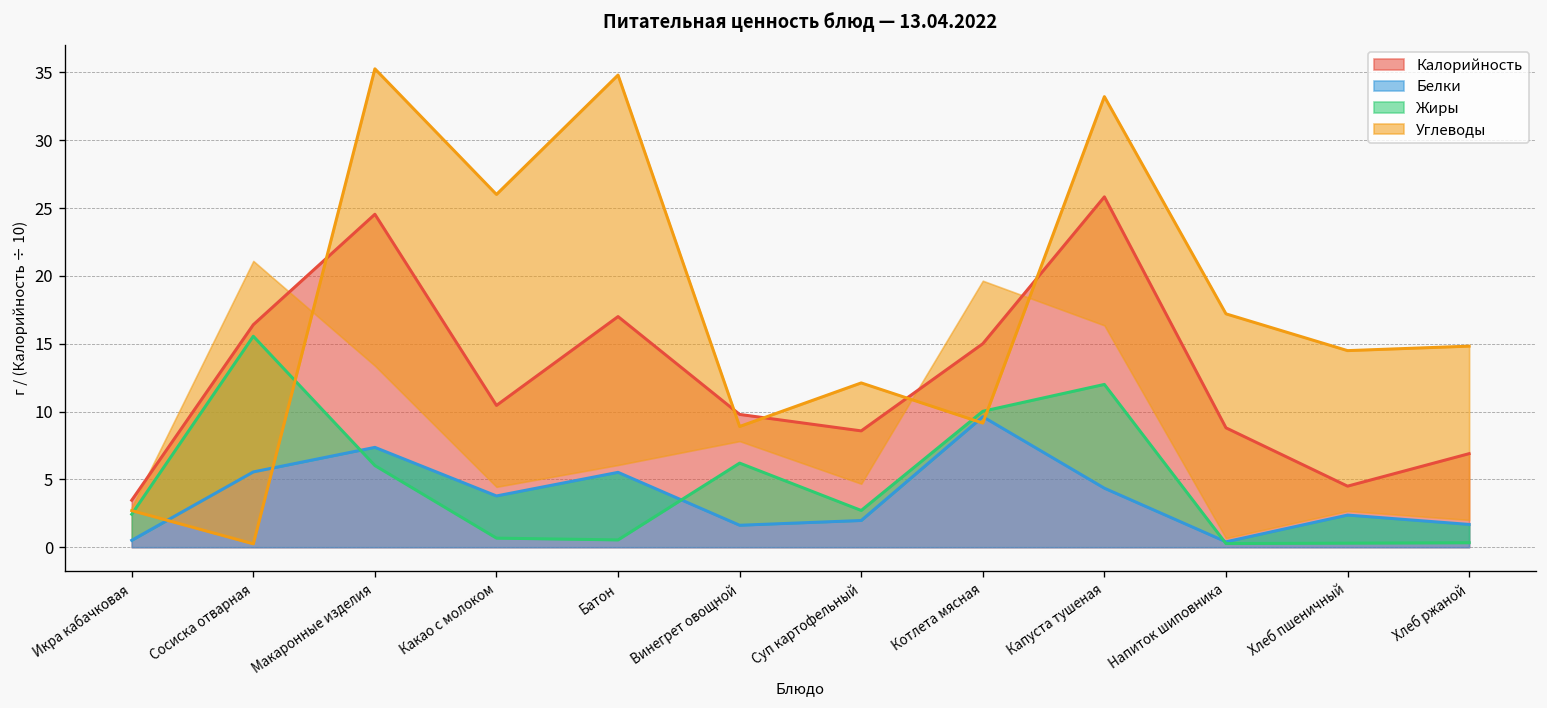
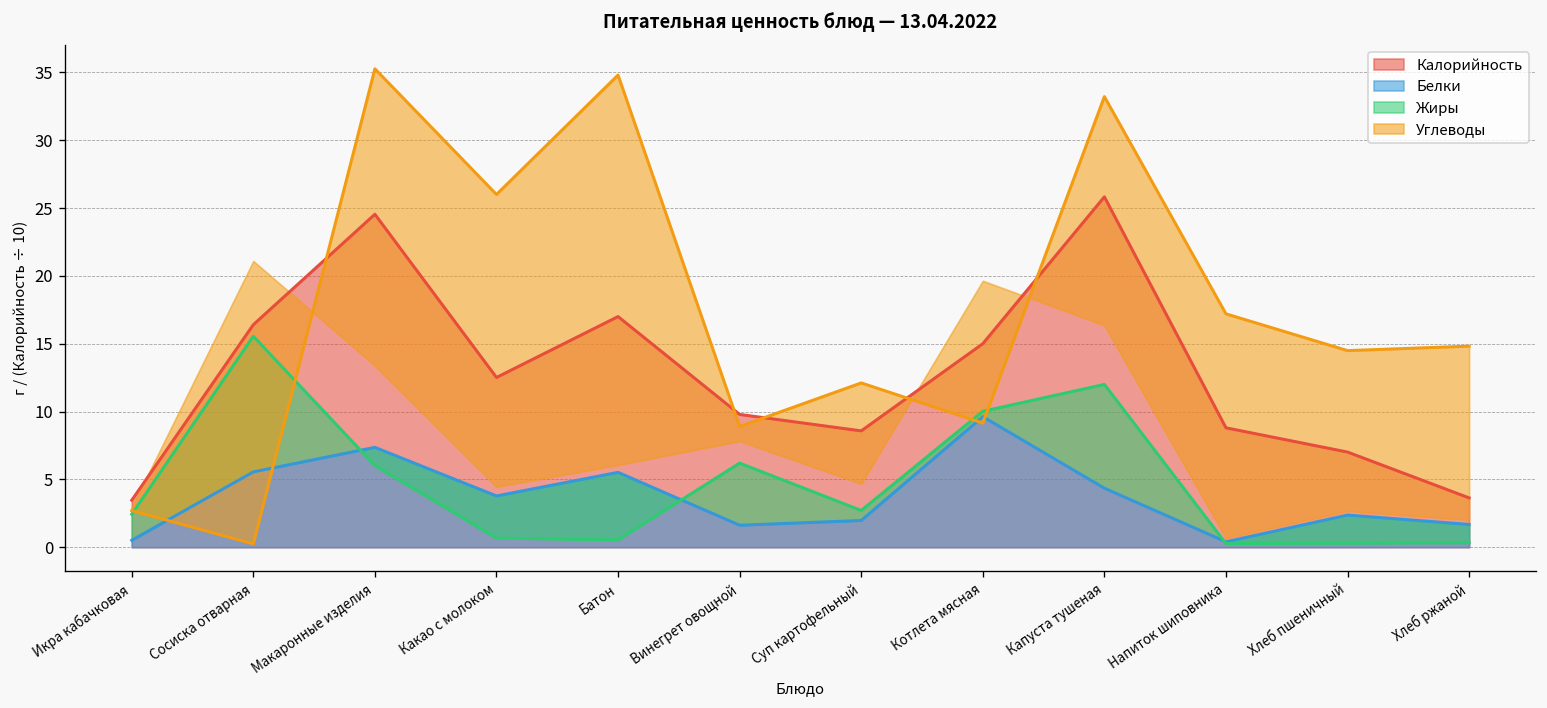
  {
    "Калорийность": {
      "Икра кабачковая": 3.5,
      "Сосиска отварная": 16.4,
      "Макаронные изделия": 24.5,
-     "Какао с молоком": 10.5,
+     "Какао с молоком": 12.5,
      "Батон": 17.0,
      "Винегрет овощной": 9.8,
      "Суп картофельный": 8.6,
      "Котлета мясная": 15.0,
      "Капуста тушеная": 25.8,
      "Напиток шиповника": 8.8,
-     "Хлеб пшеничный": 4.5,
-     "Хлеб ржаной": 6.9
+     "Хлеб пшеничный": 7.0,
+     "Хлеб ржаной": 3.6
    },
    "Белки": {
      "Икра кабачковая": 0.5,
      "Сосиска отварная": 5.6,
      "Винегрет овощной": 1.6,
      "Суп картофельный": 2.0,
      "Котлета мясная": 9.6,
      "Капуста тушеная": 4.4
    }
  }
